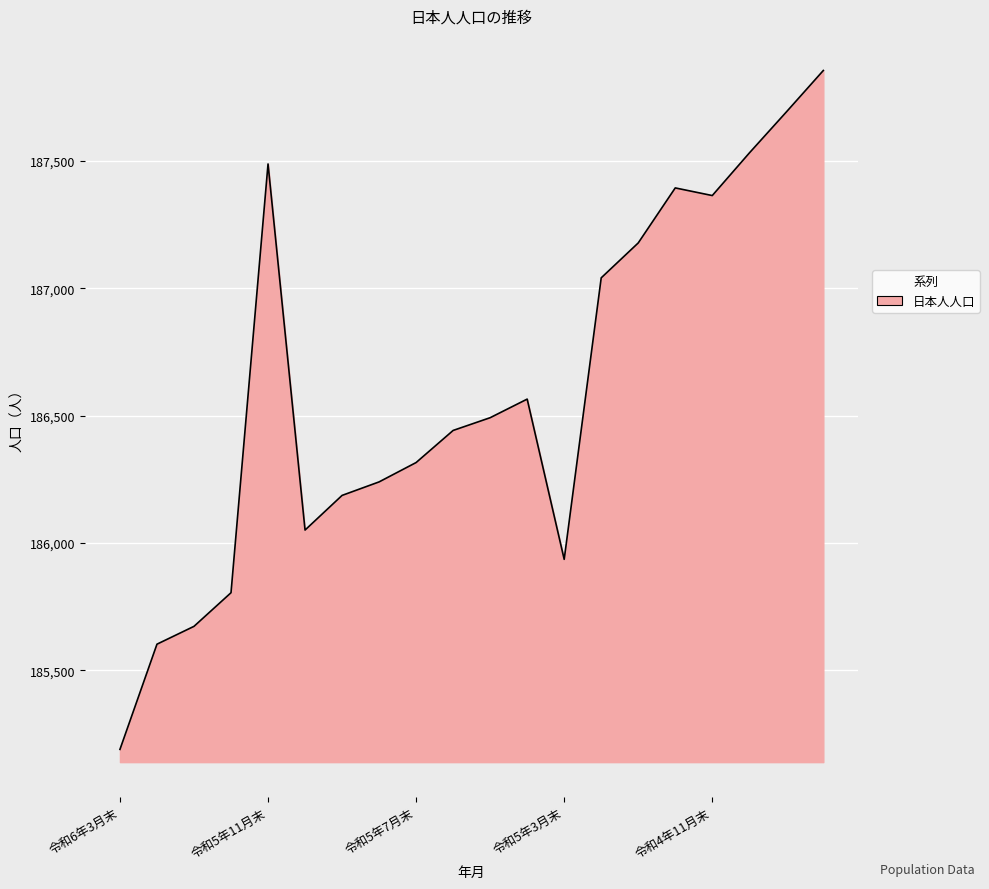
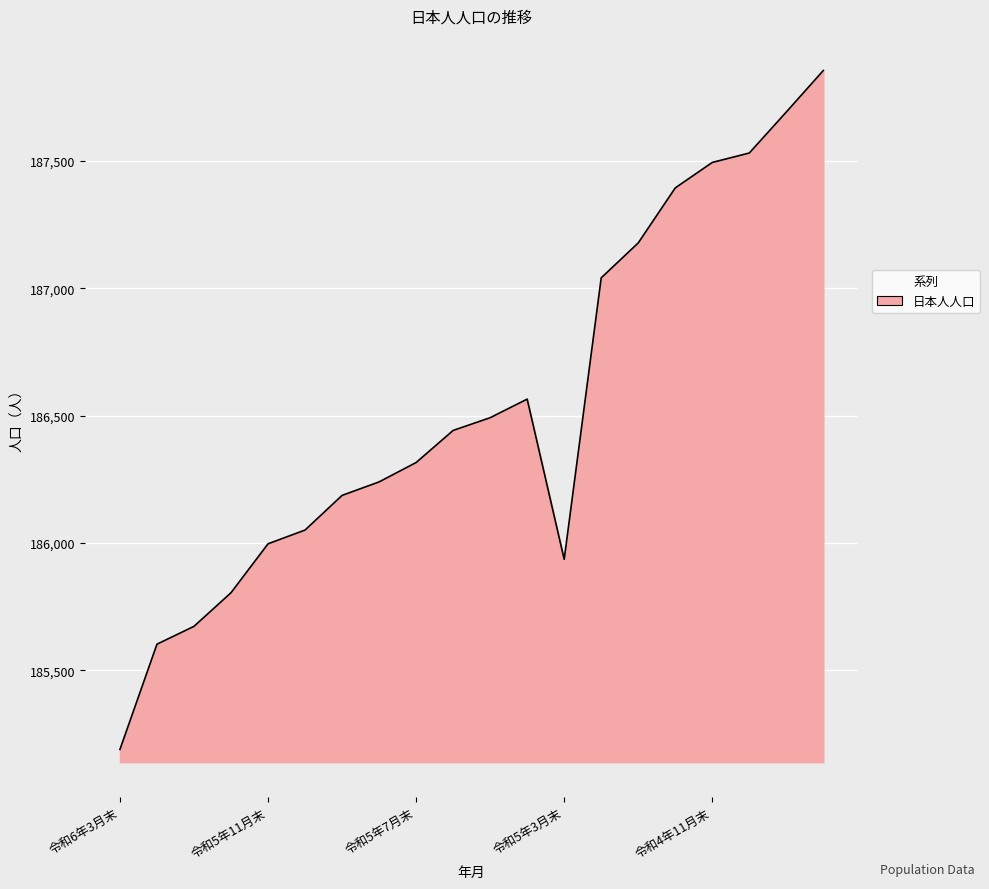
  {
    "令和6年3月末": "185,190",
-   "令和5年11月末": "187,490",
+   "令和5年11月末": "186,000",
    "令和5年7月末": "186,320",
    "令和5年3月末": "185,940",
-   "令和4年11月末": "187,360"
+   "令和4年11月末": "187,490"
  }
